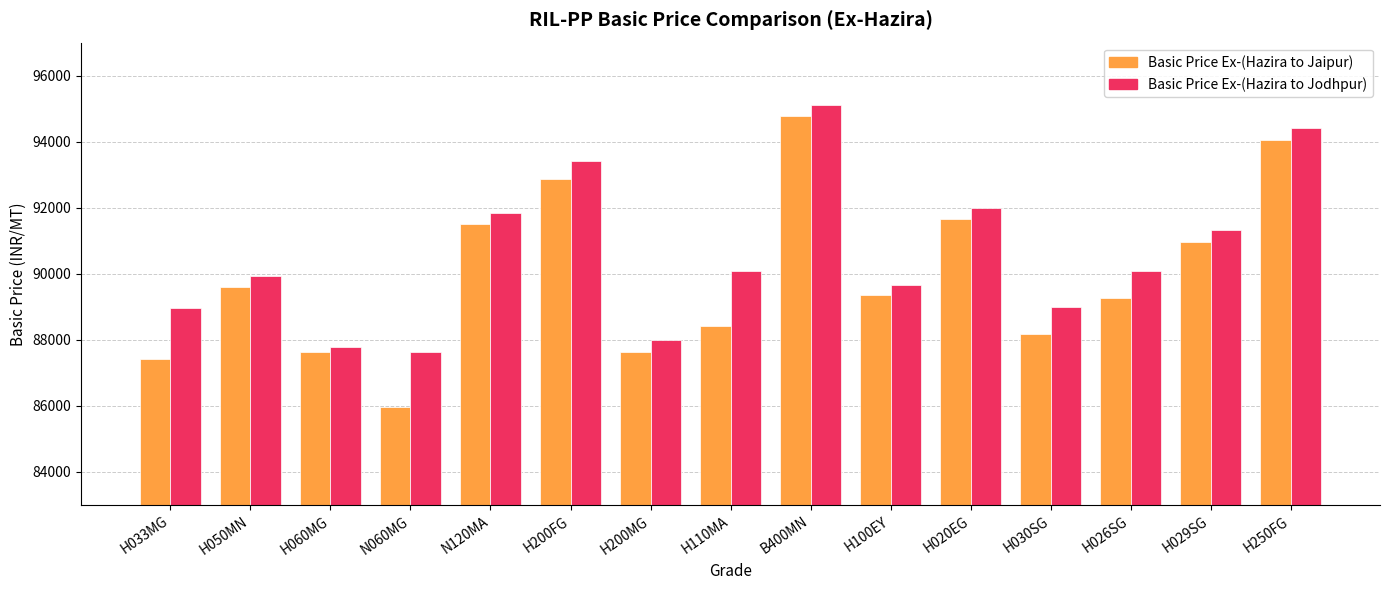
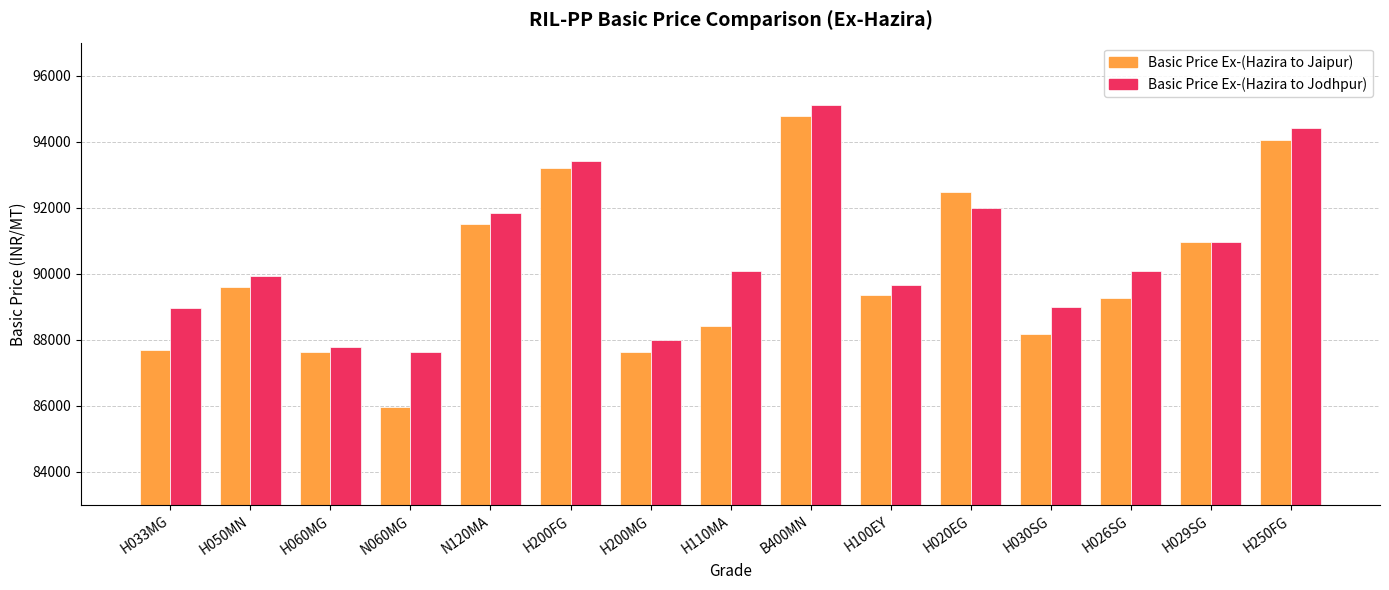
  {
    "Basic Price Ex-(Hazira to Jaipur)": {
-     "H033MG": 87400,
+     "H033MG": 87700,
      "H050MN": 89600,
      "H060MG": 87600,
      "N060MG": 86000,
      "N120MA": 91500,
-     "H200FG": 92900,
+     "H200FG": 93200,
      "H200MG": 87600,
      "H110MA": 88400,
      "B400MN": 94800,
      "H100EY": 89400,
-     "H020EG": 91700,
+     "H020EG": 92500,
      "H030SG": 88200,
      "H026SG": 89300,
      "H029SG": 91000,
      "H250FG": 94100
    },
    "Basic Price Ex-(Hazira to Jodhpur)": {
      "H033MG": 89000,
      "H050MN": 89900,
      "H060MG": 87800,
      "N060MG": 87600,
      "N120MA": 91900,
      "H200FG": 93400,
      "H200MG": 88000,
      "H110MA": 90100,
      "B400MN": 95100,
      "H100EY": 89700,
      "H020EG": 92000,
      "H030SG": 89000,
      "H026SG": 90100,
-     "H029SG": 91300,
+     "H029SG": 91000,
      "H250FG": 94400
    }
  }
